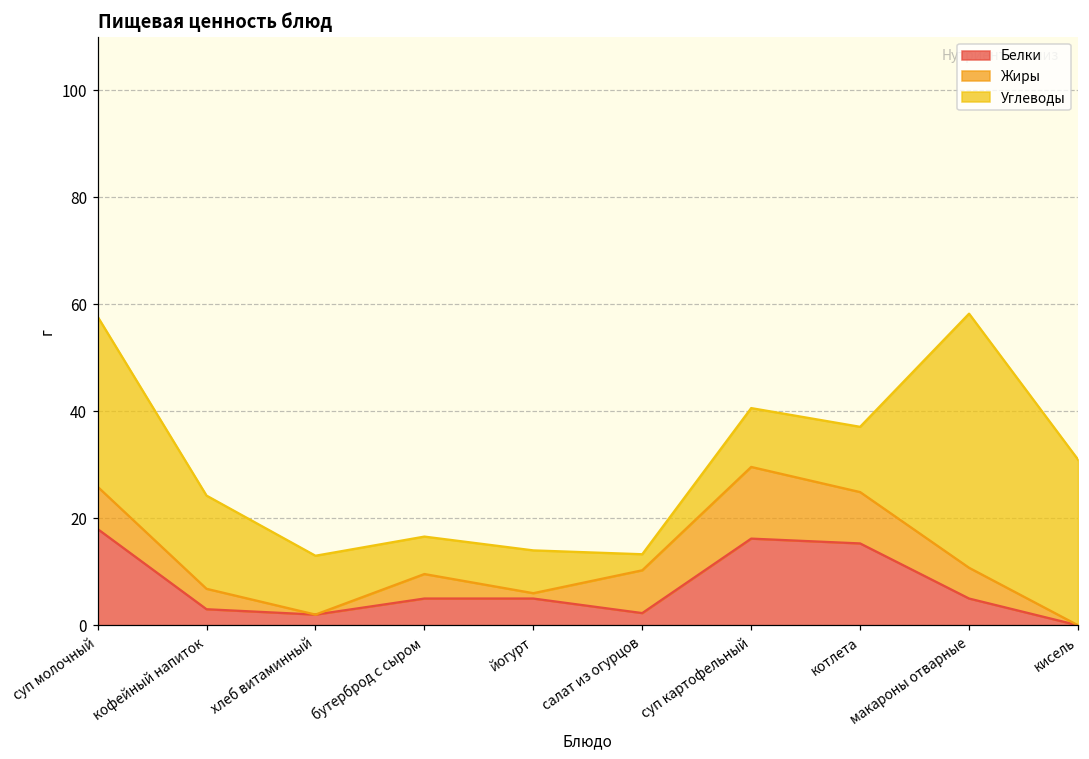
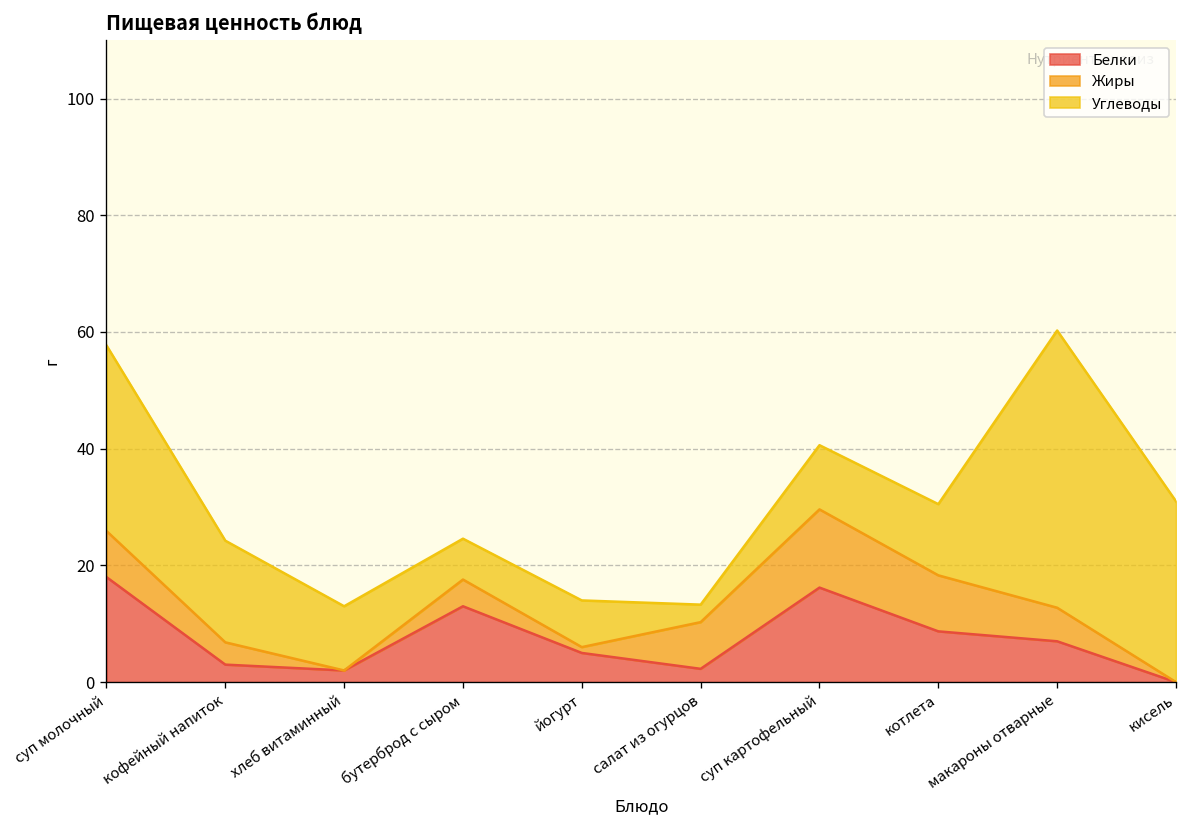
  {
    "Белки": {
      "суп молочный": 18,
      "кофейный напиток": 3,
-     "бутерброд с сыром": 5,
+     "бутерброд с сыром": 13,
      "йогурт": 5,
      "салат из огурцов": 2,
      "суп картофельный": 16,
-     "котлета": 15,
-     "макароны отварные": 5
+     "котлета": 9,
+     "макароны отварные": 7
    }
  }
